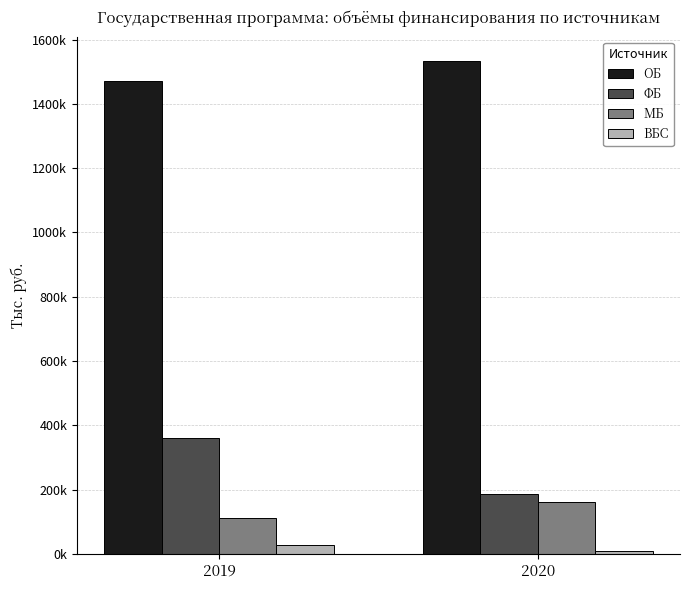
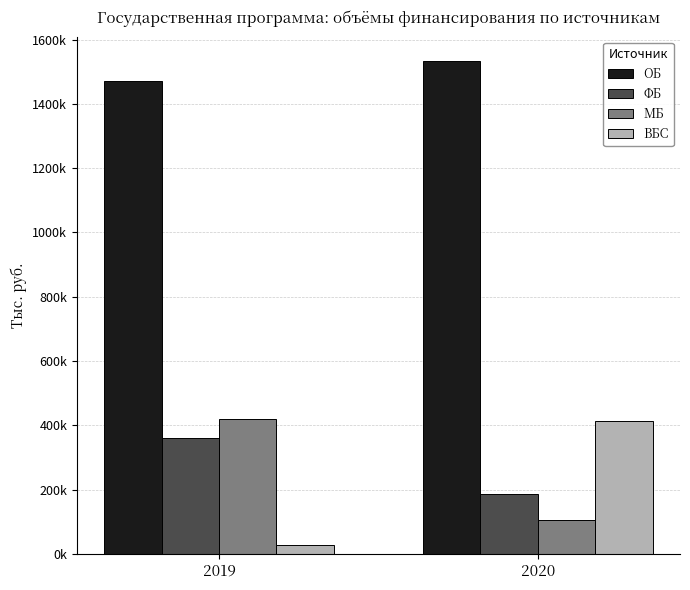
  {
    "ОБ": {
      "2019": 1470000,
      "2020": 1530000
    },
    "ФБ": {
      "2019": 360000,
      "2020": 190000
    },
    "МБ": {
-     "2019": 110000,
-     "2020": 160000
+     "2019": 420000,
+     "2020": 110000
    },
    "ВБС": {
      "2019": 30000,
-     "2020": 10000
+     "2020": 410000
    }
  }
